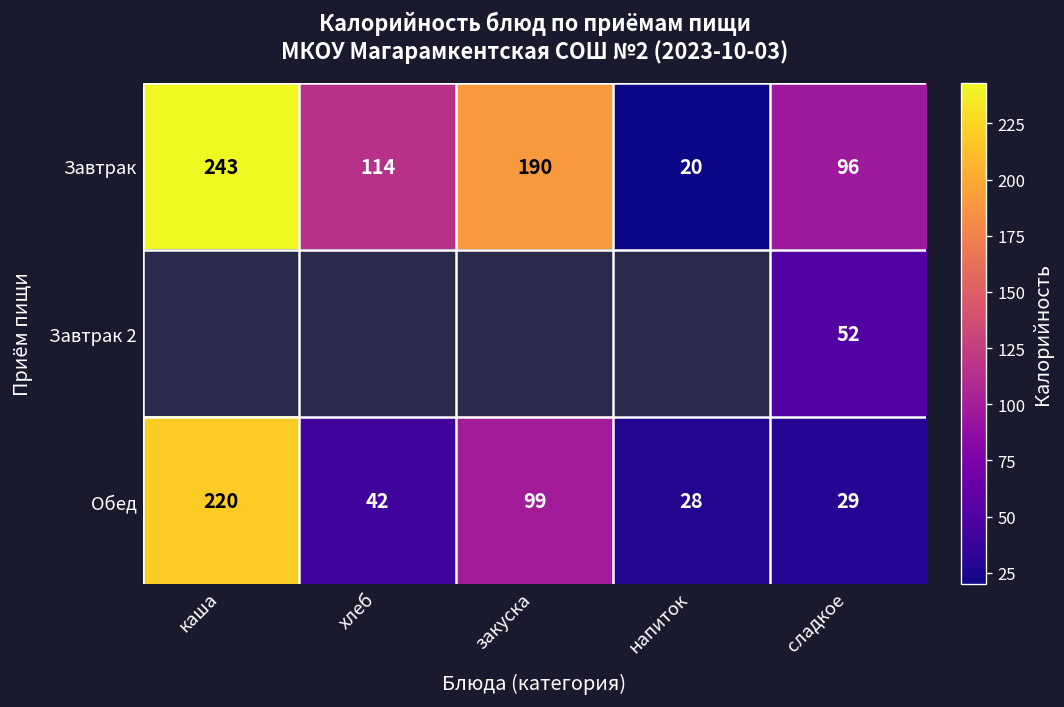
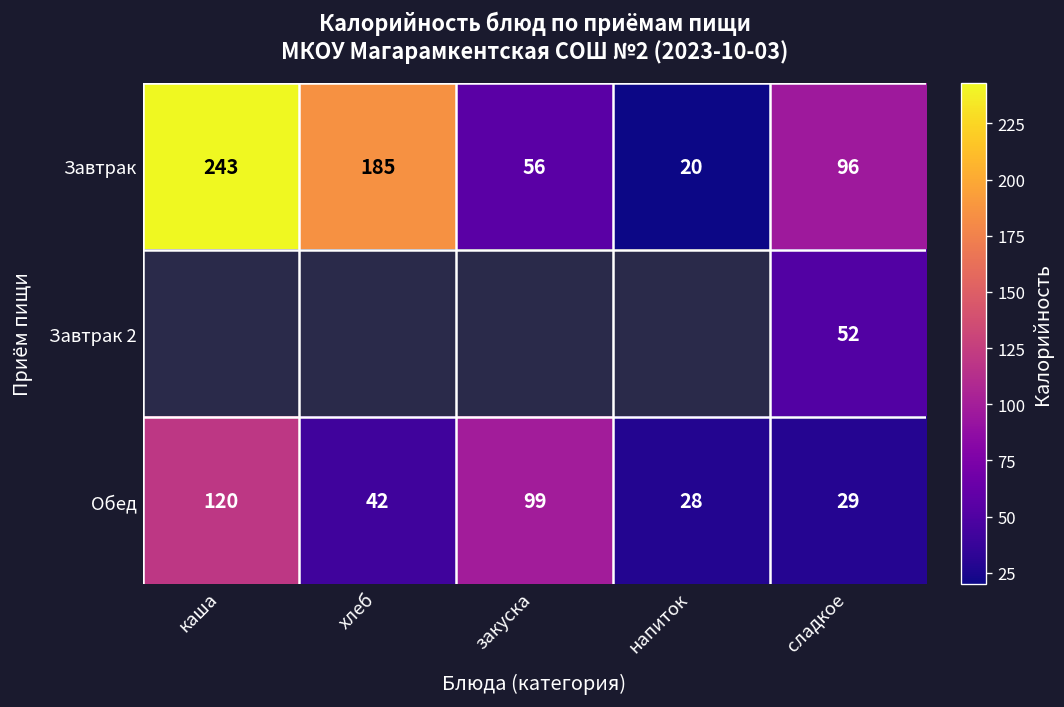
  {
    "Завтрак": {
      "каша": 243,
-     "хлеб": 114,
-     "закуска": 190,
+     "хлеб": 185,
+     "закуска": 56,
      "напиток": 20,
      "сладкое": 96
    },
    "Завтрак 2": {
      "сладкое": 52
    },
    "Обед": {
-     "каша": 220,
+     "каша": 120,
      "хлеб": 42,
      "закуска": 99,
      "напиток": 28,
      "сладкое": 29
    }
  }
